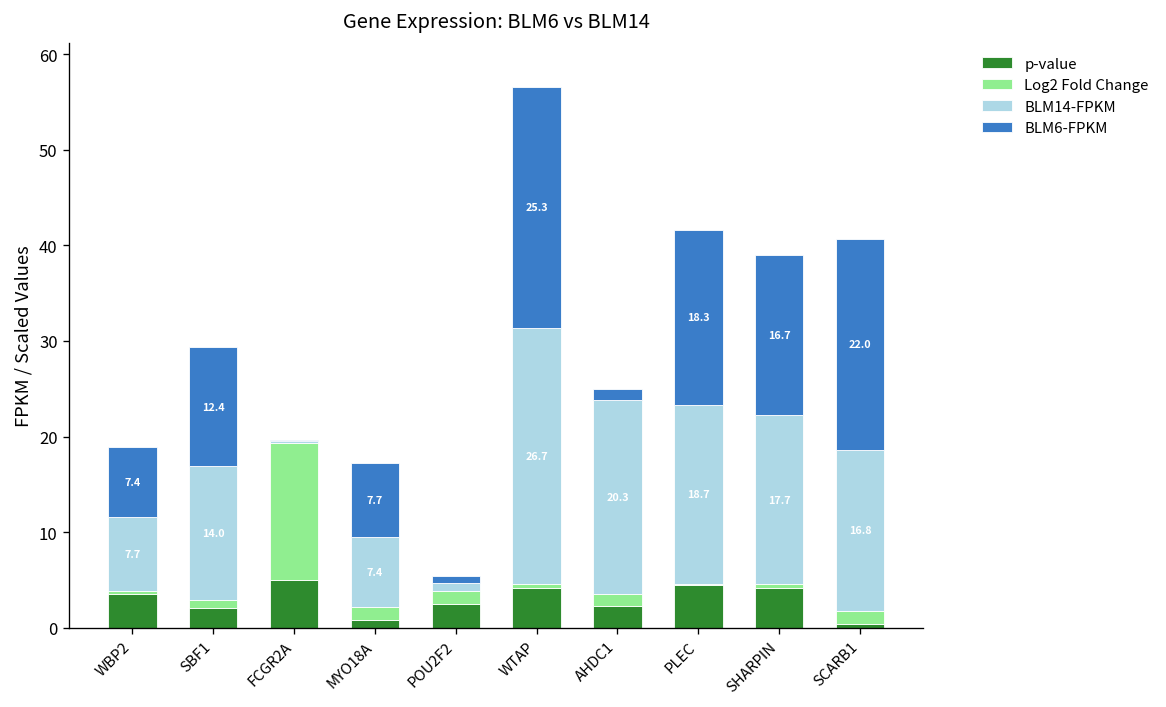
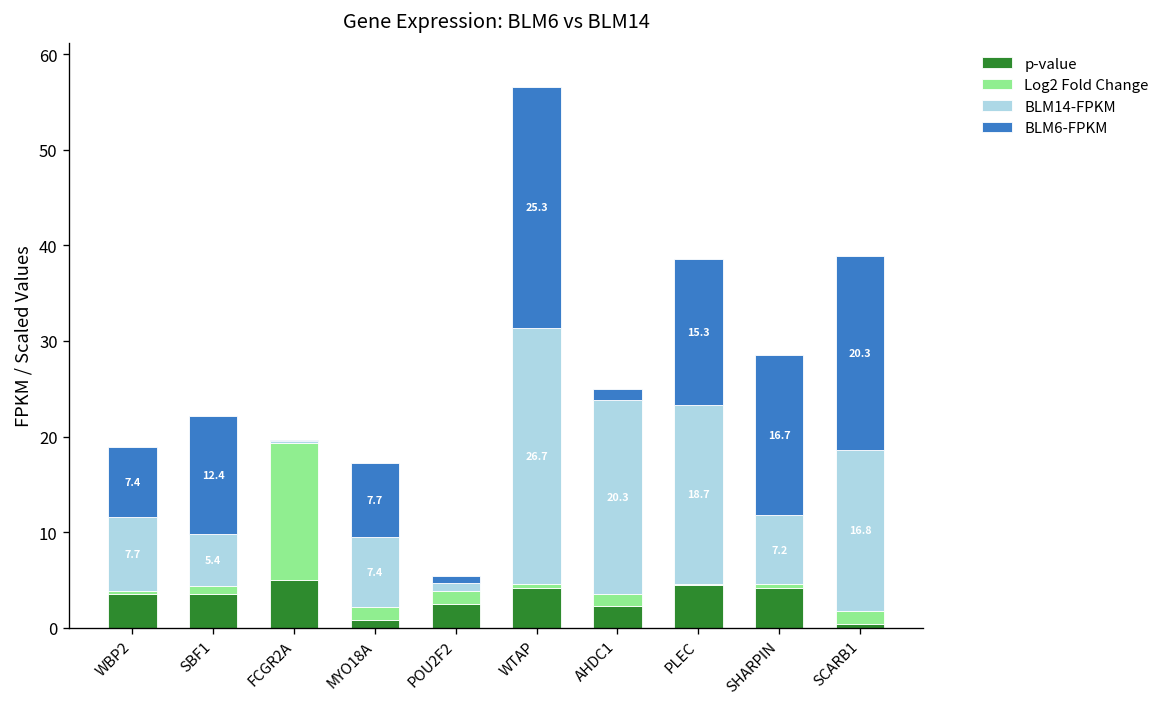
  {
    "p-value": {
      "WBP2": 4,
-     "SBF1": 2,
+     "SBF1": 3,
      "FCGR2A": 5,
      "MYO18A": 1,
      "POU2F2": 2,
      "WTAP": 4,
      "AHDC1": 2,
      "PLEC": 4,
      "SHARPIN": 4,
      "SCARB1": 0
    },
    "Log2 Fold Change": {
      "SBF1": 1,
      "FCGR2A": 14,
      "MYO18A": 1,
      "POU2F2": 1,
      "WTAP": 0,
      "AHDC1": 1,
      "SHARPIN": 0,
      "SCARB1": 1
    },
    "BLM14-FPKM": {
      "WBP2": 7.7,
-     "SBF1": 14.0,
+     "SBF1": 5.4,
      "MYO18A": 7.4,
      "WTAP": 26.7,
      "AHDC1": 20.3,
      "PLEC": 18.7,
-     "SHARPIN": 17.7,
+     "SHARPIN": 7.2,
      "SCARB1": 16.8
    },
    "BLM6-FPKM": {
      "WBP2": 7.4,
      "SBF1": 12.4,
      "MYO18A": 7.7,
      "WTAP": 25.3,
-     "PLEC": 18.3,
+     "PLEC": 15.3,
      "SHARPIN": 16.7,
-     "SCARB1": 22.0
+     "SCARB1": 20.3
    }
  }
